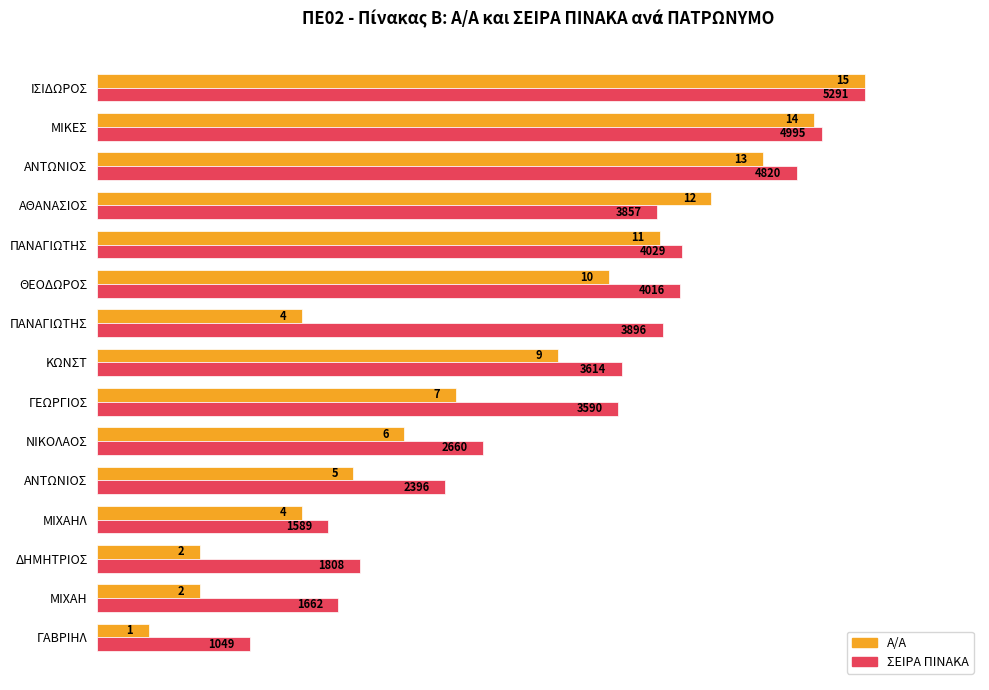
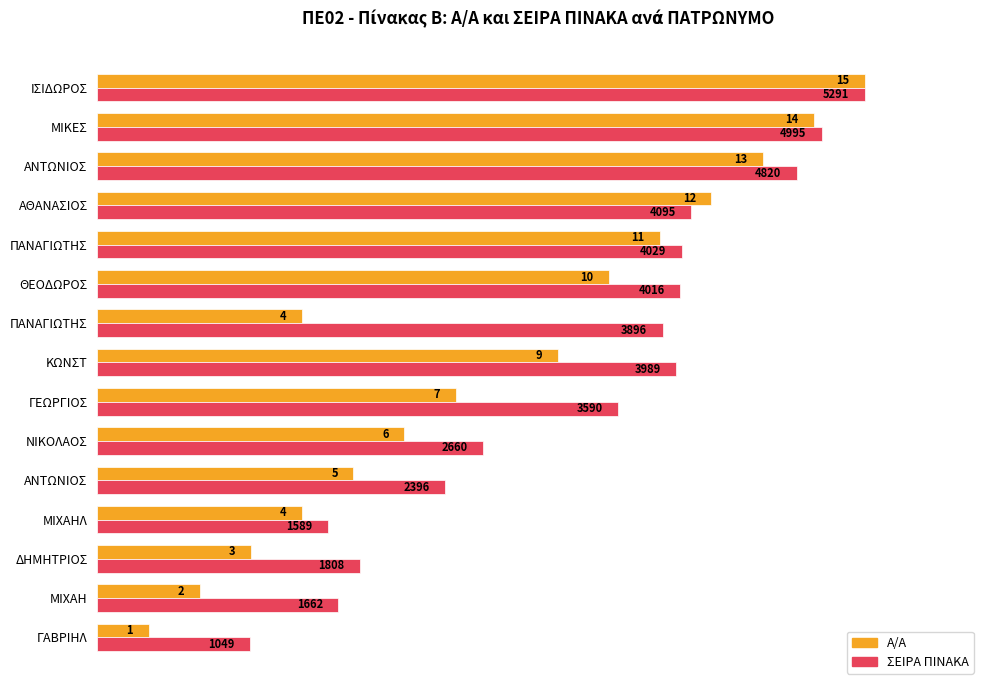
  {
    "Α/Α": {
-     "ΔΗΜΗΤΡΙΟΣ": 2
+     "ΔΗΜΗΤΡΙΟΣ": 3
    },
    "ΣΕΙΡΑ ΠΙΝΑΚΑ": {
-     "ΑΘΑΝΑΣΙΟΣ": 3857,
-     "ΚΩΝΣΤ": 3614
+     "ΑΘΑΝΑΣΙΟΣ": 4095,
+     "ΚΩΝΣΤ": 3989
    }
  }
